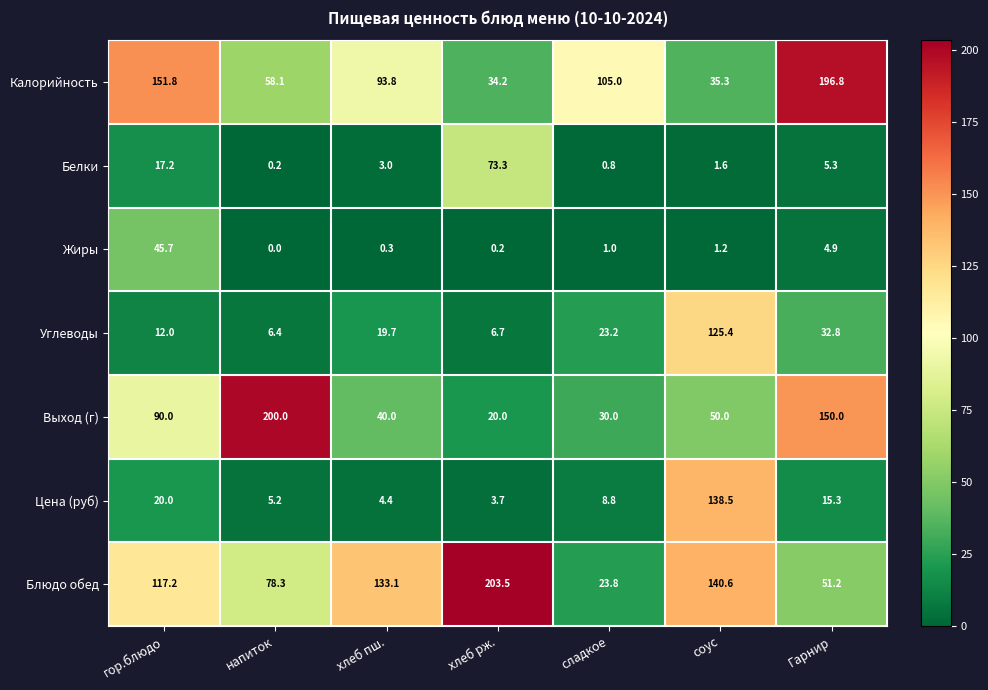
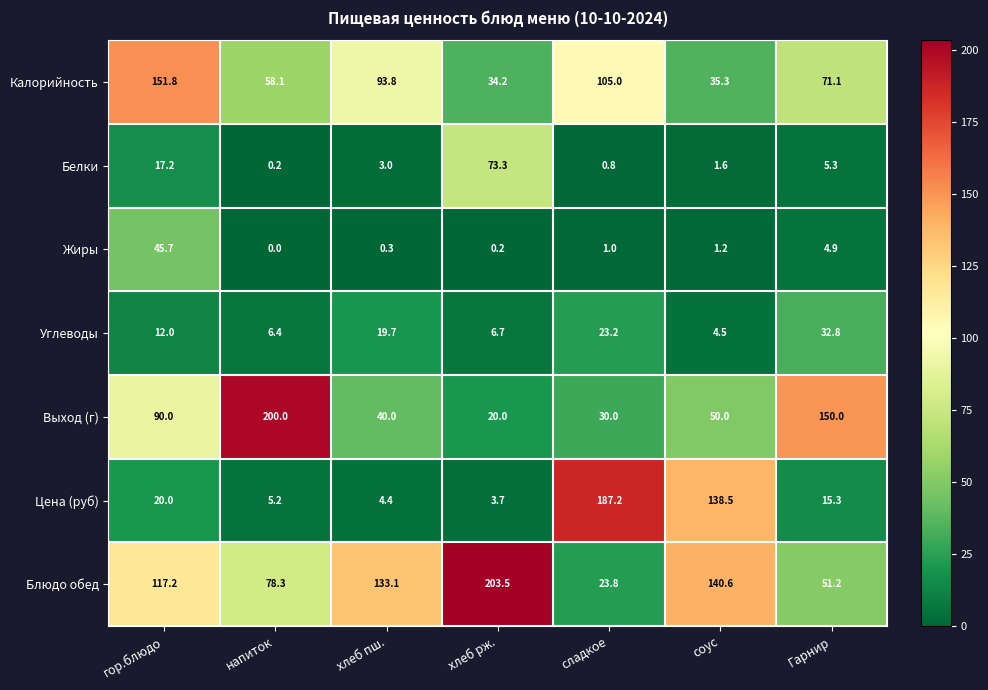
  {
    "Калорийность": {
      "гор.блюдо": 151.8,
      "напиток": 58.1,
      "хлеб пш.": 93.8,
      "хлеб рж.": 34.2,
      "сладкое": 105.0,
      "соус": 35.3,
-     "Гарнир": 196.8
+     "Гарнир": 71.1
    },
    "Белки": {
      "гор.блюдо": 17.2,
      "напиток": 0.2,
      "хлеб пш.": 3.0,
      "хлеб рж.": 73.3,
      "сладкое": 0.8,
      "соус": 1.6,
      "Гарнир": 5.3
    },
    "Жиры": {
      "гор.блюдо": 45.7,
      "напиток": 0.0,
      "хлеб пш.": 0.3,
      "хлеб рж.": 0.2,
      "сладкое": 1.0,
      "соус": 1.2,
      "Гарнир": 4.9
    },
    "Углеводы": {
      "гор.блюдо": 12.0,
      "напиток": 6.4,
      "хлеб пш.": 19.7,
      "хлеб рж.": 6.7,
      "сладкое": 23.2,
-     "соус": 125.4,
+     "соус": 4.5,
      "Гарнир": 32.8
    },
    "Выход (г)": {
      "гор.блюдо": 90.0,
      "напиток": 200.0,
      "хлеб пш.": 40.0,
      "хлеб рж.": 20.0,
      "сладкое": 30.0,
      "соус": 50.0,
      "Гарнир": 150.0
    },
    "Цена (руб)": {
      "гор.блюдо": 20.0,
      "напиток": 5.2,
      "хлеб пш.": 4.4,
      "хлеб рж.": 3.7,
-     "сладкое": 8.8,
+     "сладкое": 187.2,
      "соус": 138.5,
      "Гарнир": 15.3
    },
    "Блюдо обед": {
      "гор.блюдо": 117.2,
      "напиток": 78.3,
      "хлеб пш.": 133.1,
      "хлеб рж.": 203.5,
      "сладкое": 23.8,
      "соус": 140.6,
      "Гарнир": 51.2
    }
  }
